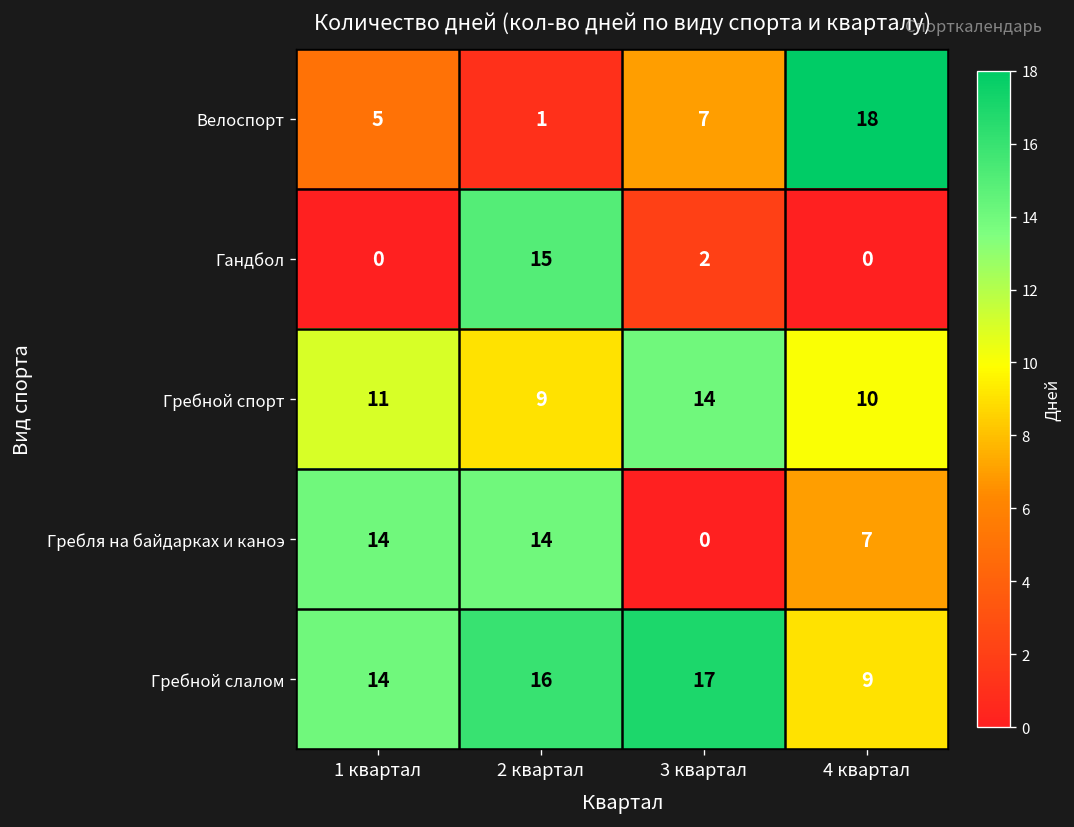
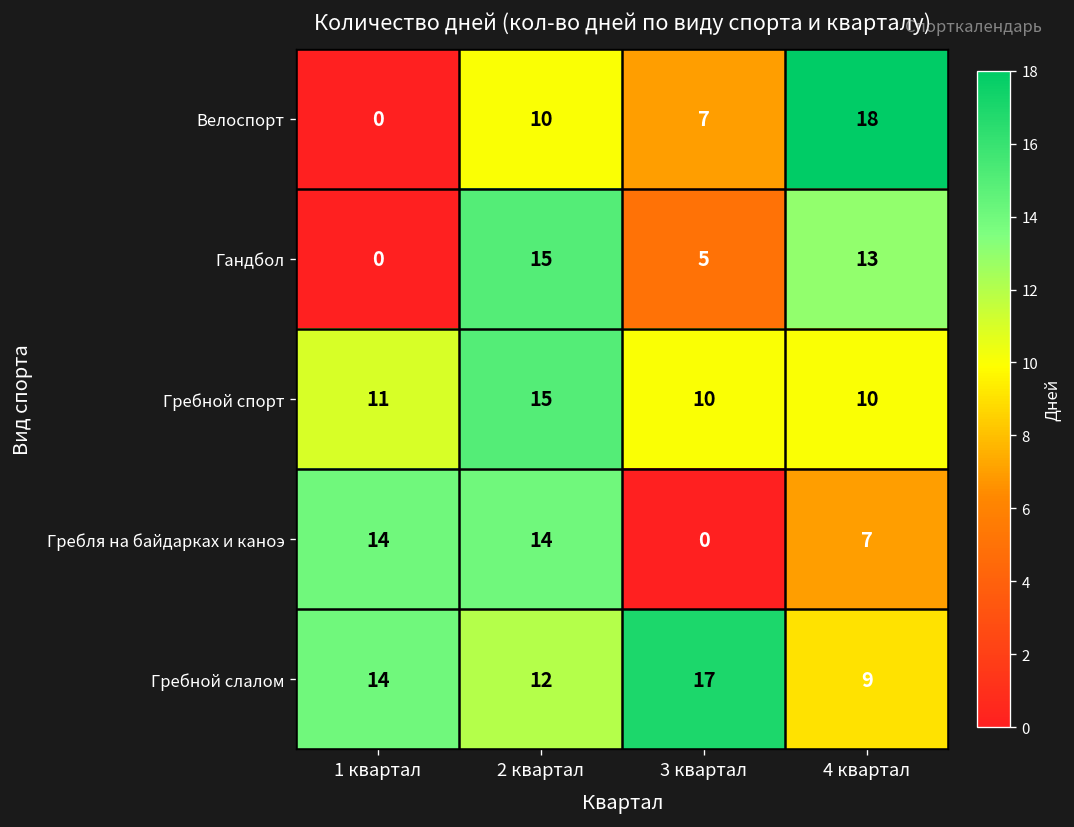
  {
    "Велоспорт": {
-     "1 квартал": 5,
-     "2 квартал": 1,
+     "1 квартал": 0,
+     "2 квартал": 10,
      "3 квартал": 7,
      "4 квартал": 18
    },
    "Гандбол": {
      "1 квартал": 0,
      "2 квартал": 15,
-     "3 квартал": 2,
-     "4 квартал": 0
+     "3 квартал": 5,
+     "4 квартал": 13
    },
    "Гребной спорт": {
      "1 квартал": 11,
-     "2 квартал": 9,
-     "3 квартал": 14,
+     "2 квартал": 15,
+     "3 квартал": 10,
      "4 квартал": 10
    },
    "Гребля на байдарках и каноэ": {
      "1 квартал": 14,
      "2 квартал": 14,
      "3 квартал": 0,
      "4 квартал": 7
    },
    "Гребной слалом": {
      "1 квартал": 14,
-     "2 квартал": 16,
+     "2 квартал": 12,
      "3 квартал": 17,
      "4 квартал": 9
    }
  }
